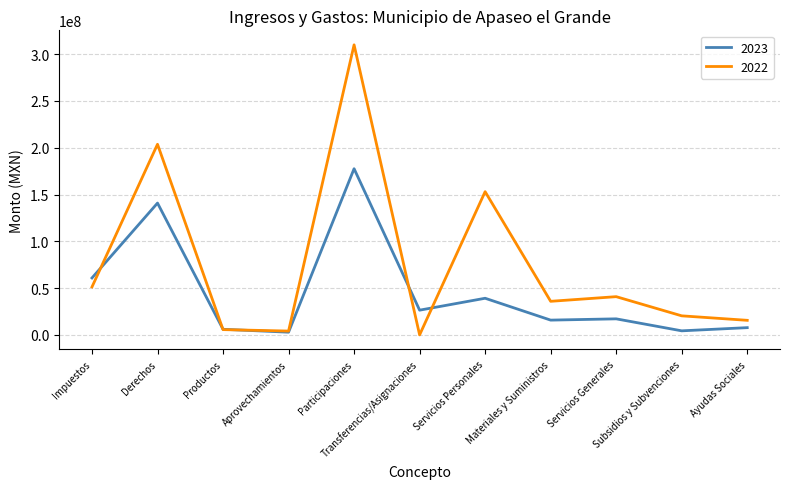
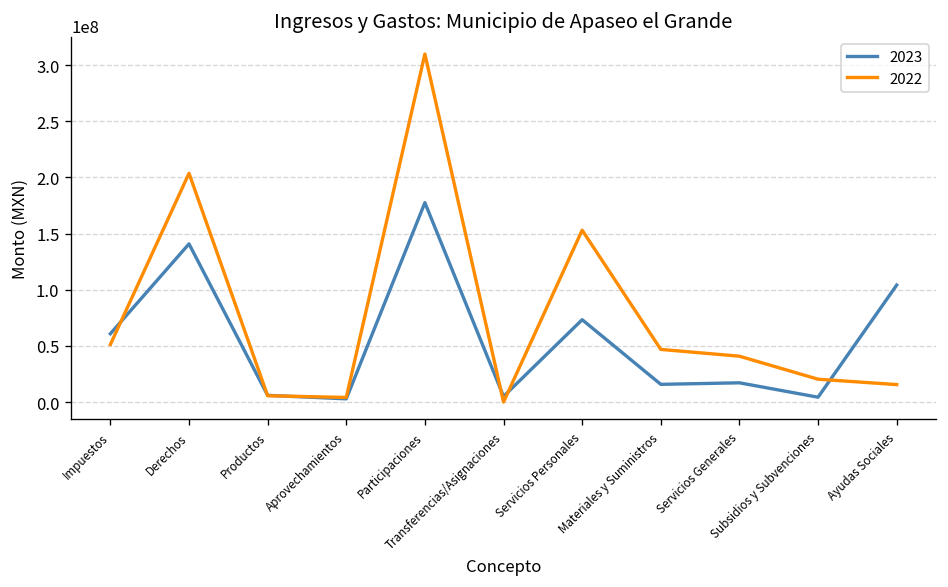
  {
    "2023": {
      "Impuestos": 60000000,
      "Derechos": 140000000,
      "Participaciones": 180000000,
-     "Transferencias/Asignaciones": 30000000,
-     "Servicios Personales": 40000000,
+     "Transferencias/Asignaciones": 10000000,
+     "Servicios Personales": 70000000,
      "Materiales y Suministros": 20000000,
      "Servicios Generales": 20000000,
      "Subsidios y Subvenciones": 0,
-     "Ayudas Sociales": 10000000
+     "Ayudas Sociales": 100000000
    },
    "2022": {
      "Impuestos": 50000000,
      "Derechos": 200000000,
      "Participaciones": 310000000,
      "Transferencias/Asignaciones": 0,
      "Servicios Personales": 150000000,
-     "Materiales y Suministros": 40000000,
+     "Materiales y Suministros": 50000000,
      "Servicios Generales": 40000000,
      "Subsidios y Subvenciones": 20000000,
      "Ayudas Sociales": 20000000
    }
  }
